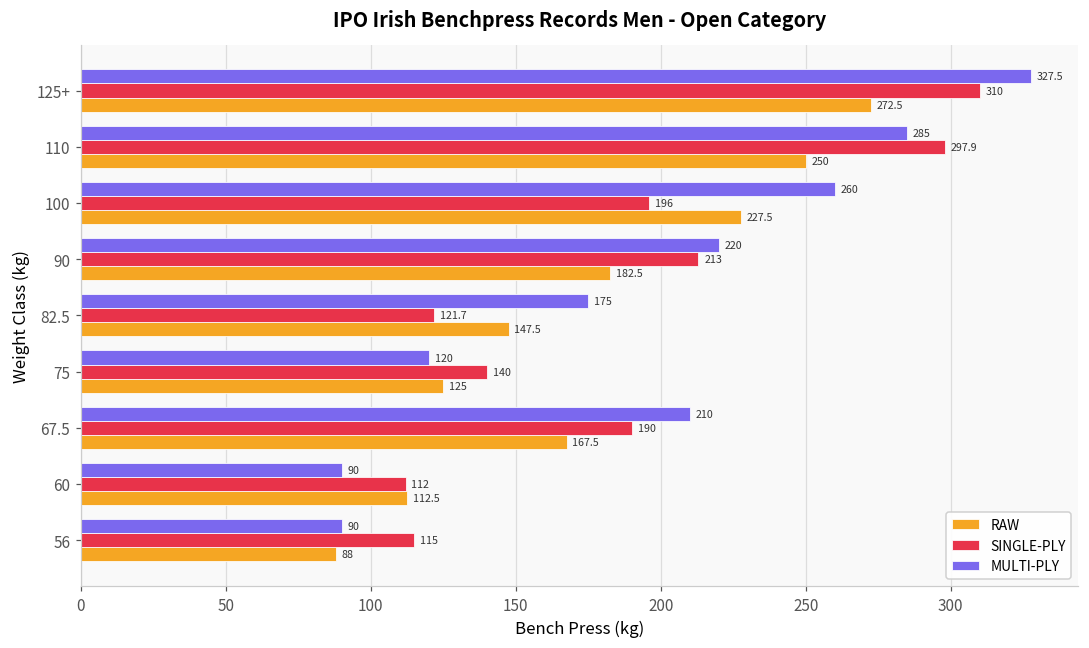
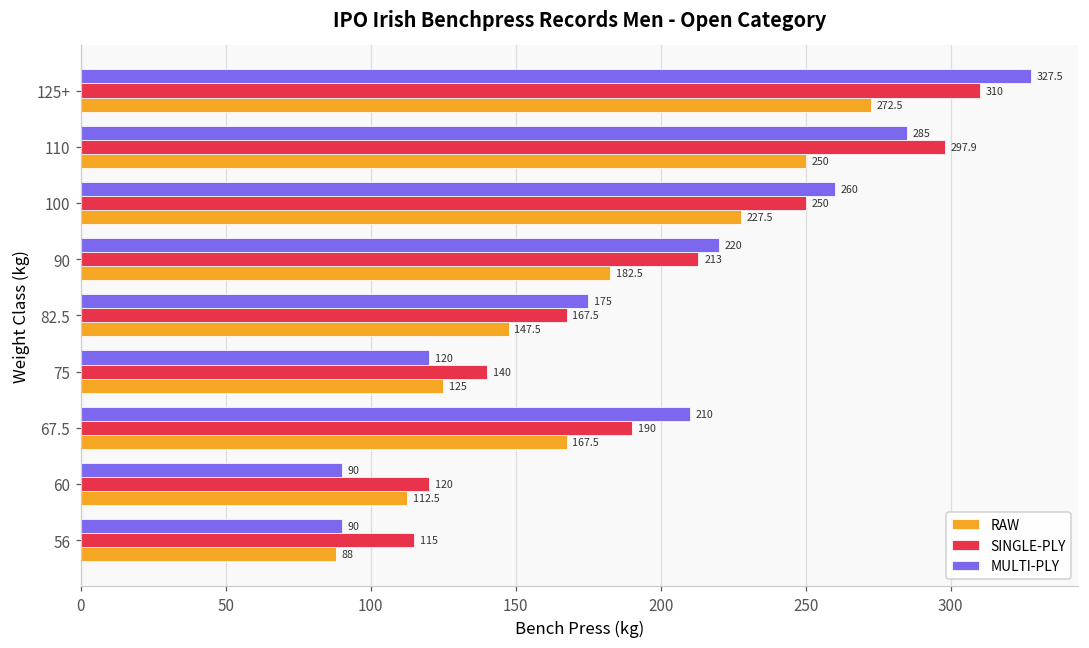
  {
    "RAW": {
      "125+": 272.5,
      "110": 250,
      "100": 227.5,
      "90": 182.5,
      "82.5": 147.5,
      "75": 125,
      "67.5": 167.5,
      "60": 112.5,
      "56": 88
    },
    "SINGLE-PLY": {
      "125+": 310,
      "110": 297.9,
-     "100": 196,
+     "100": 250,
      "90": 213,
-     "82.5": 121.7,
+     "82.5": 167.5,
      "75": 140,
      "67.5": 190,
-     "60": 112,
+     "60": 120,
      "56": 115
    },
    "MULTI-PLY": {
      "125+": 327.5,
      "110": 285,
      "100": 260,
      "90": 220,
      "82.5": 175,
      "75": 120,
      "67.5": 210,
      "60": 90,
      "56": 90
    }
  }
